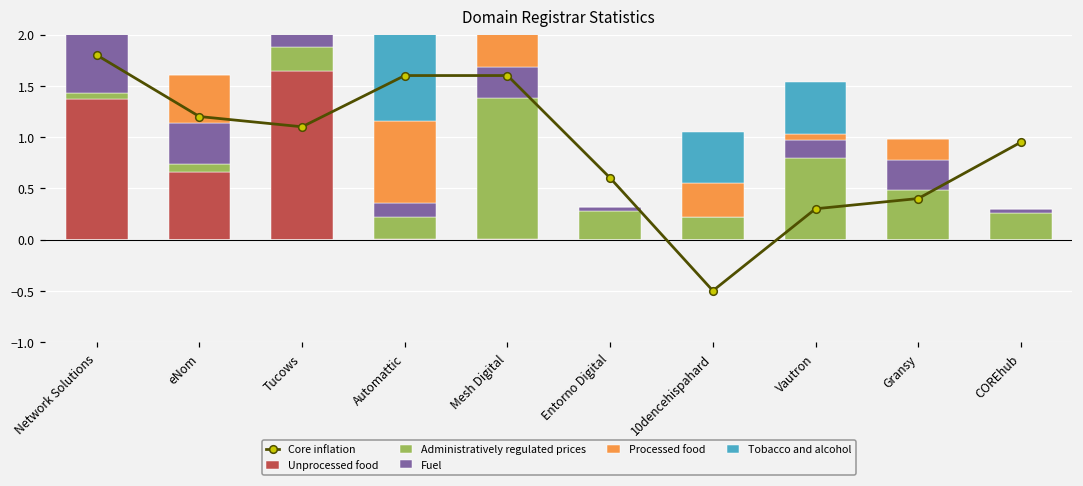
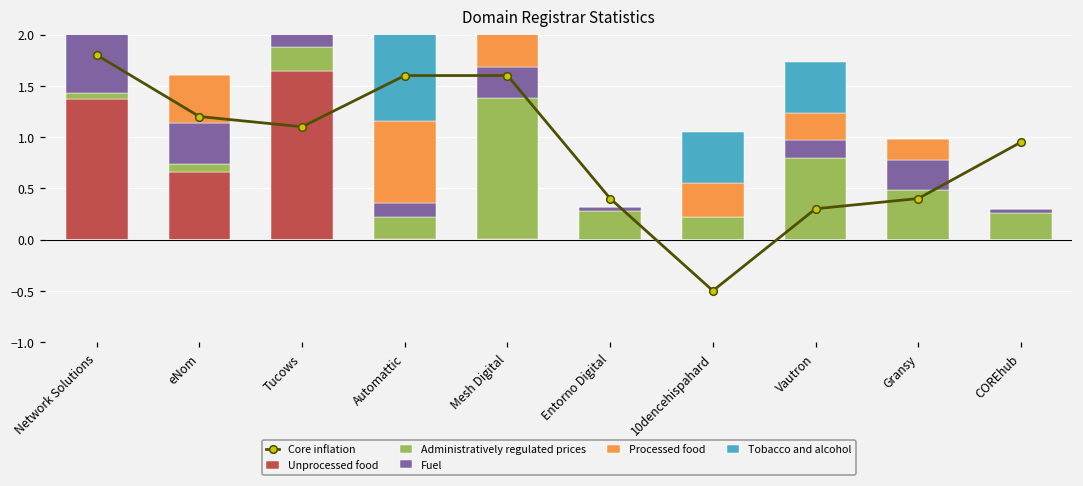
  {
    "Core inflation": {
      "Network Solutions": 1.8,
      "eNom": 1.2,
      "Tucows": 1.1,
      "Automattic": 1.6,
      "Mesh Digital": 1.6,
-     "Entorno Digital": 0.6,
+     "Entorno Digital": 0.4,
      "10dencehispahard": -0.5,
      "Vautron": 0.3,
      "Gransy": 0.4,
      "COREhub": 1.0
    },
    "Administratively regulated prices": {
      "Network Solutions": 0.1,
      "eNom": 0.1,
      "Tucows": 0.2,
      "Automattic": 0.2,
      "Mesh Digital": 1.4,
      "Entorno Digital": 0.3,
      "10dencehispahard": 0.2,
      "Vautron": 0.8,
      "Gransy": 0.5,
      "COREhub": 0.3
    },
    "Fuel": {
      "eNom": 0.4,
      "Automattic": 0.1,
      "Mesh Digital": 0.3,
      "Entorno Digital": 0.0,
      "10dencehispahard": 0.0,
      "Vautron": 0.2,
      "Gransy": 0.3,
      "COREhub": 0.0
    },
    "Processed food": {
      "eNom": 0.5,
      "Automattic": 0.8,
      "Entorno Digital": 0.0,
      "10dencehispahard": 0.3,
-     "Vautron": 0.1,
+     "Vautron": 0.3,
      "Gransy": 0.2,
      "COREhub": 0.0
    },
    "Tobacco and alcohol": {
      "eNom": 0.0,
      "Entorno Digital": 0.0,
      "10dencehispahard": 0.5,
      "Vautron": 0.5,
      "Gransy": 0.0,
      "COREhub": 0.0
    }
  }
